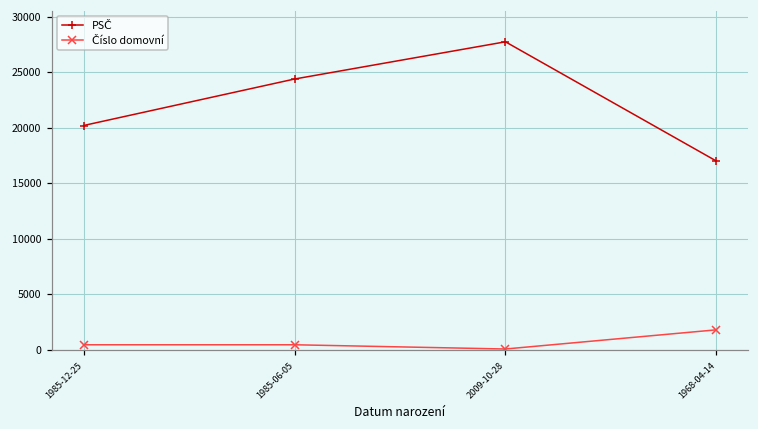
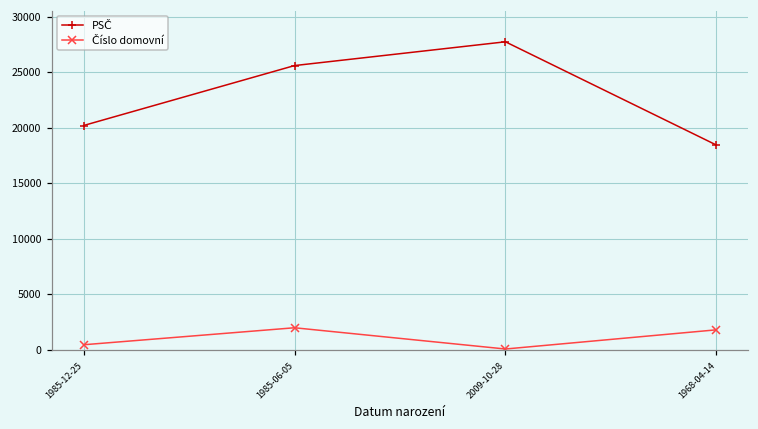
  {
    "PSČ": {
      "1985-12-25": 20200,
-     "1985-06-05": 24400,
+     "1985-06-05": 25600,
      "2009-10-28": 27700,
-     "1968-04-14": 17000
+     "1968-04-14": 18400
    },
    "Číslo domovní": {
      "1985-12-25": 400,
-     "1985-06-05": 400,
+     "1985-06-05": 2000,
      "2009-10-28": 100,
      "1968-04-14": 1800
    }
  }
